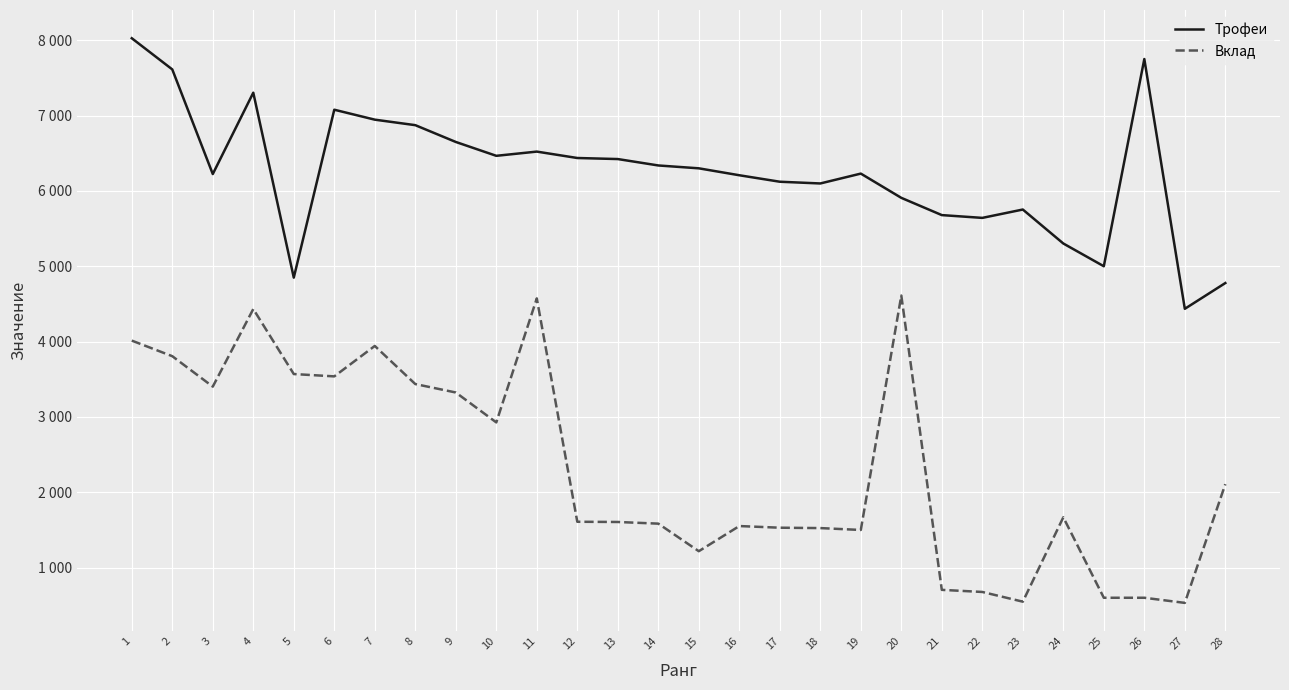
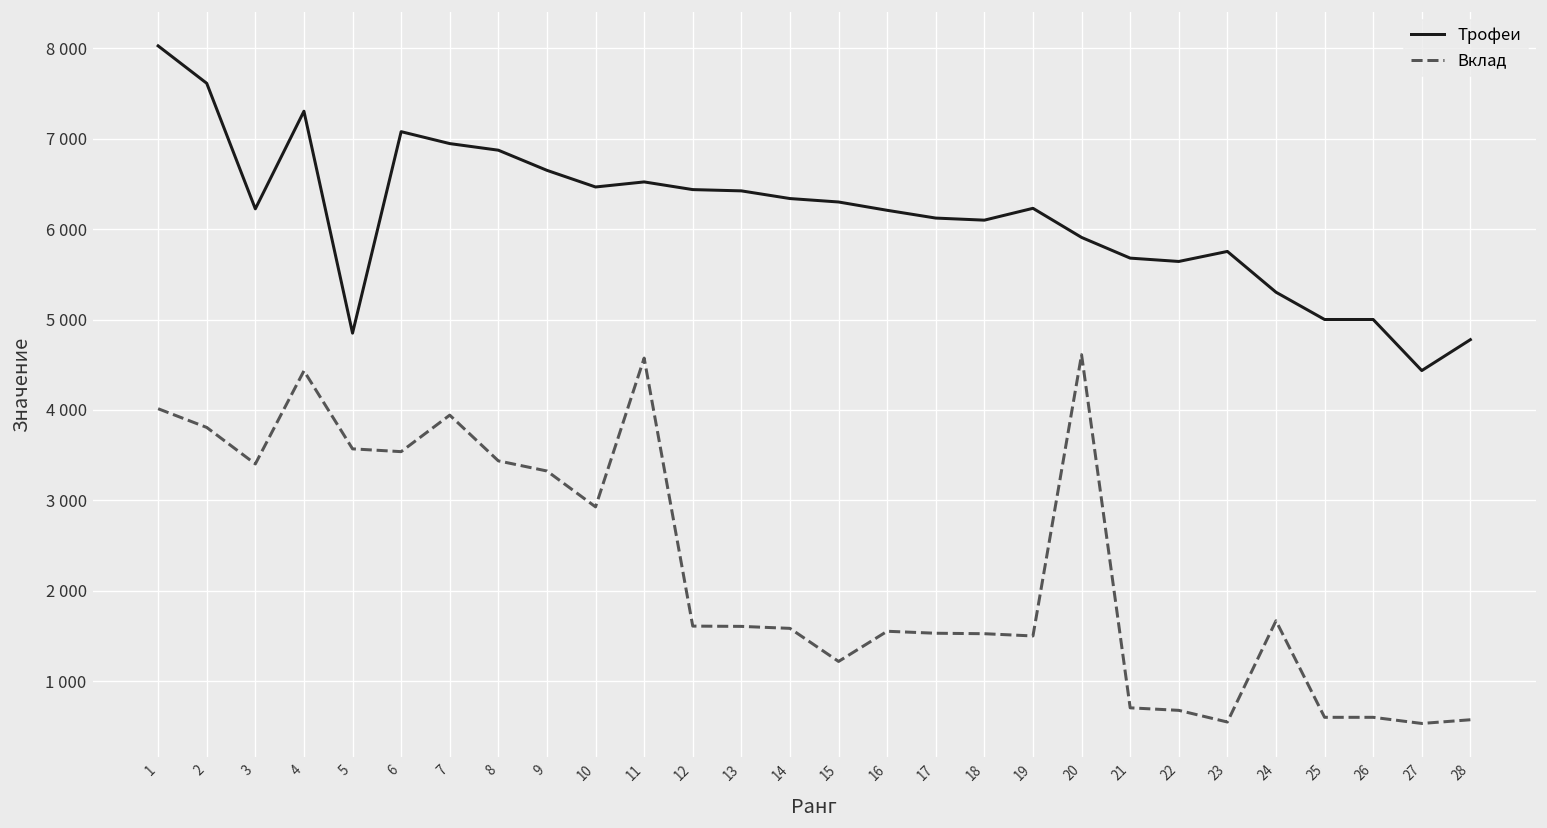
  {
    "Трофеи": {
      "1": 8000,
      "2": 7600,
      "3": 6200,
      "4": 7300,
      "5": 4900,
      "6": 7100,
      "7": 6900,
      "8": 6900,
      "9": 6700,
      "10": 6500,
      "11": 6500,
      "12": 6400,
      "13": 6400,
      "14": 6300,
      "15": 6300,
      "16": 6200,
      "17": 6100,
      "18": 6100,
      "19": 6200,
      "20": 5900,
      "21": 5700,
      "22": 5600,
      "23": 5800,
      "24": 5300,
      "25": 5000,
-     "26": 7800,
+     "26": 5000,
      "27": 4400,
      "28": 4800
    },
    "Вклад": {
      "1": 4000,
      "2": 3800,
      "3": 3400,
      "4": 4400,
      "5": 3600,
      "6": 3500,
      "7": 3900,
      "8": 3400,
      "9": 3300,
      "10": 2900,
      "11": 4600,
      "12": 1600,
      "13": 1600,
      "14": 1600,
      "15": 1200,
      "16": 1600,
      "17": 1500,
      "18": 1500,
      "19": 1500,
      "20": 4600,
      "21": 700,
      "22": 700,
      "23": 500,
      "24": 1700,
      "25": 600,
      "26": 600,
      "27": 500,
-     "28": 2100
+     "28": 600
    }
  }
